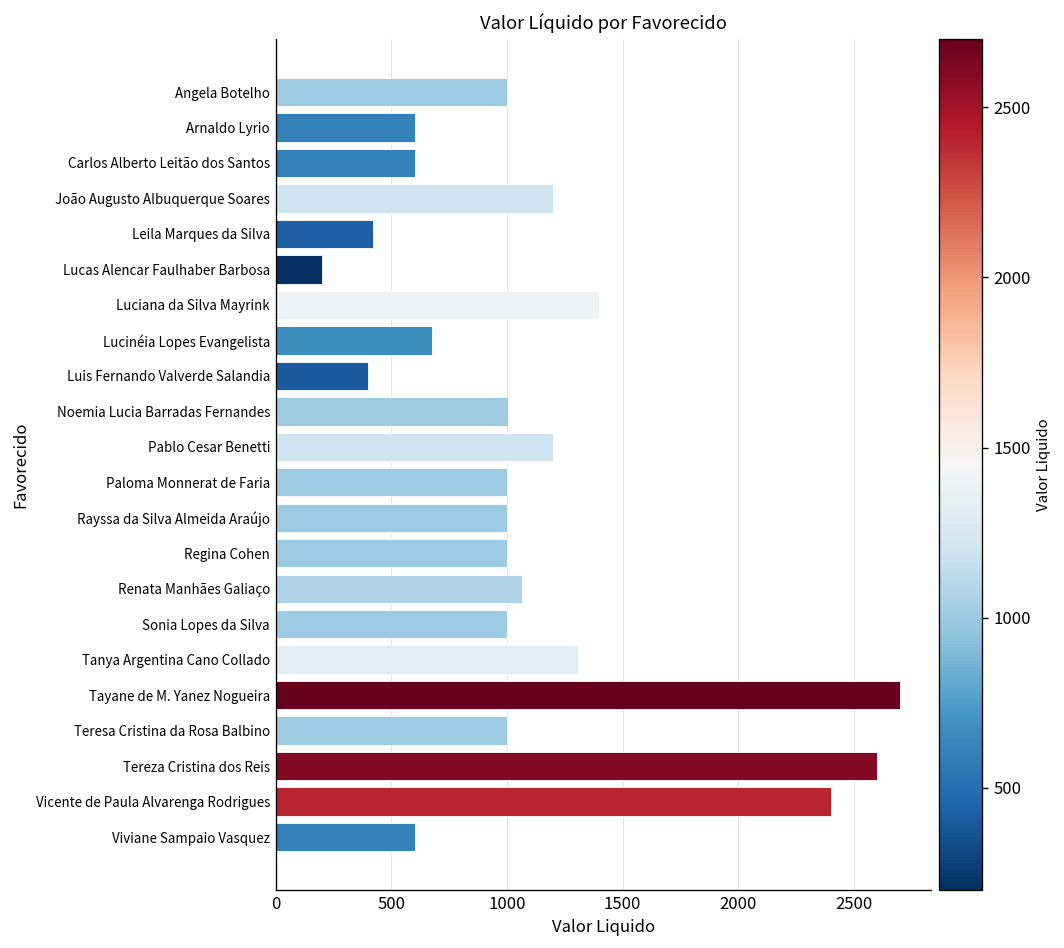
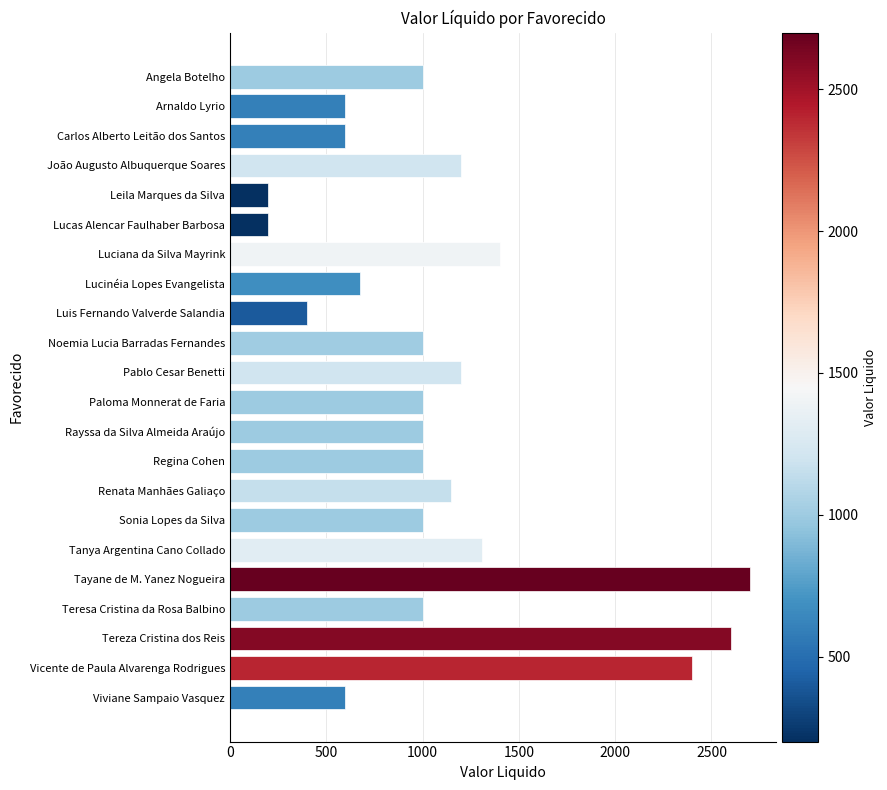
  {
    "Angela Botelho": 1000,
    "Arnaldo Lyrio": 600,
    "Carlos Alberto Leitão dos Santos": 600,
    "João Augusto Albuquerque Soares": 1200,
-   "Leila Marques da Silva": 420,
+   "Leila Marques da Silva": 200,
    "Lucas Alencar Faulhaber Barbosa": 200,
    "Luciana da Silva Mayrink": 1400,
    "Lucinéia Lopes Evangelista": 680,
    "Luis Fernando Valverde Salandia": 400,
    "Noemia Lucia Barradas Fernandes": 1000,
    "Pablo Cesar Benetti": 1200,
    "Paloma Monnerat de Faria": 1000,
    "Rayssa da Silva Almeida Araújo": 1000,
    "Regina Cohen": 1000,
-   "Renata Manhães Galiaço": 1070,
+   "Renata Manhães Galiaço": 1150,
    "Sonia Lopes da Silva": 1000,
    "Tanya Argentina Cano Collado": 1310,
    "Tayane de M. Yanez Nogueira": 2700,
    "Teresa Cristina da Rosa Balbino": 1000,
    "Tereza Cristina dos Reis": 2600,
    "Vicente de Paula Alvarenga Rodrigues": 2400,
    "Viviane Sampaio Vasquez": 600
  }
